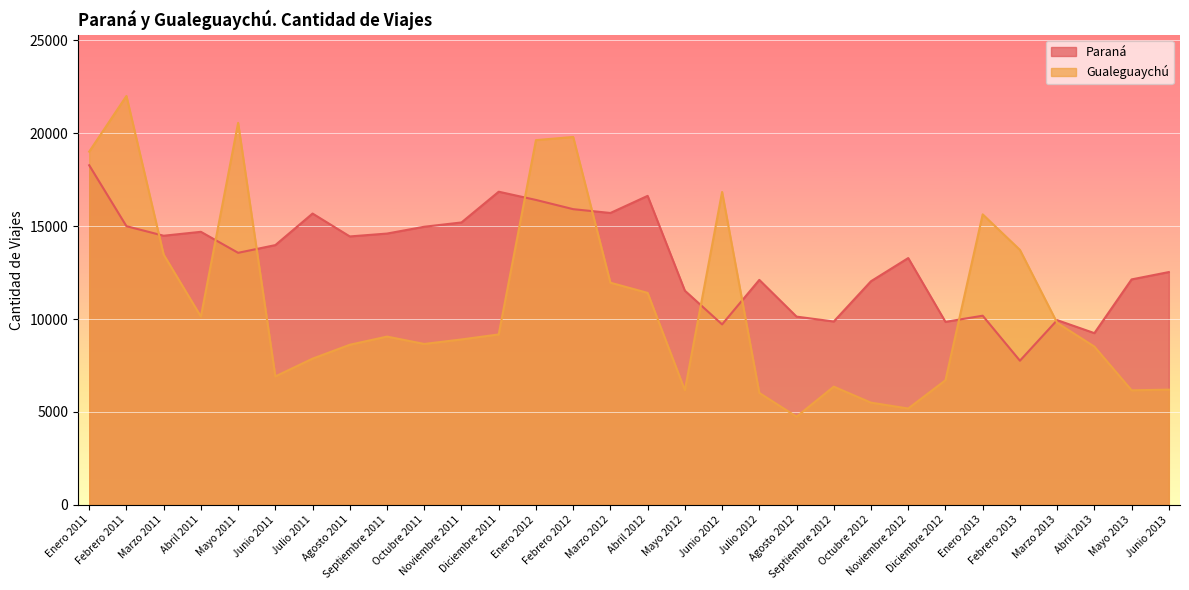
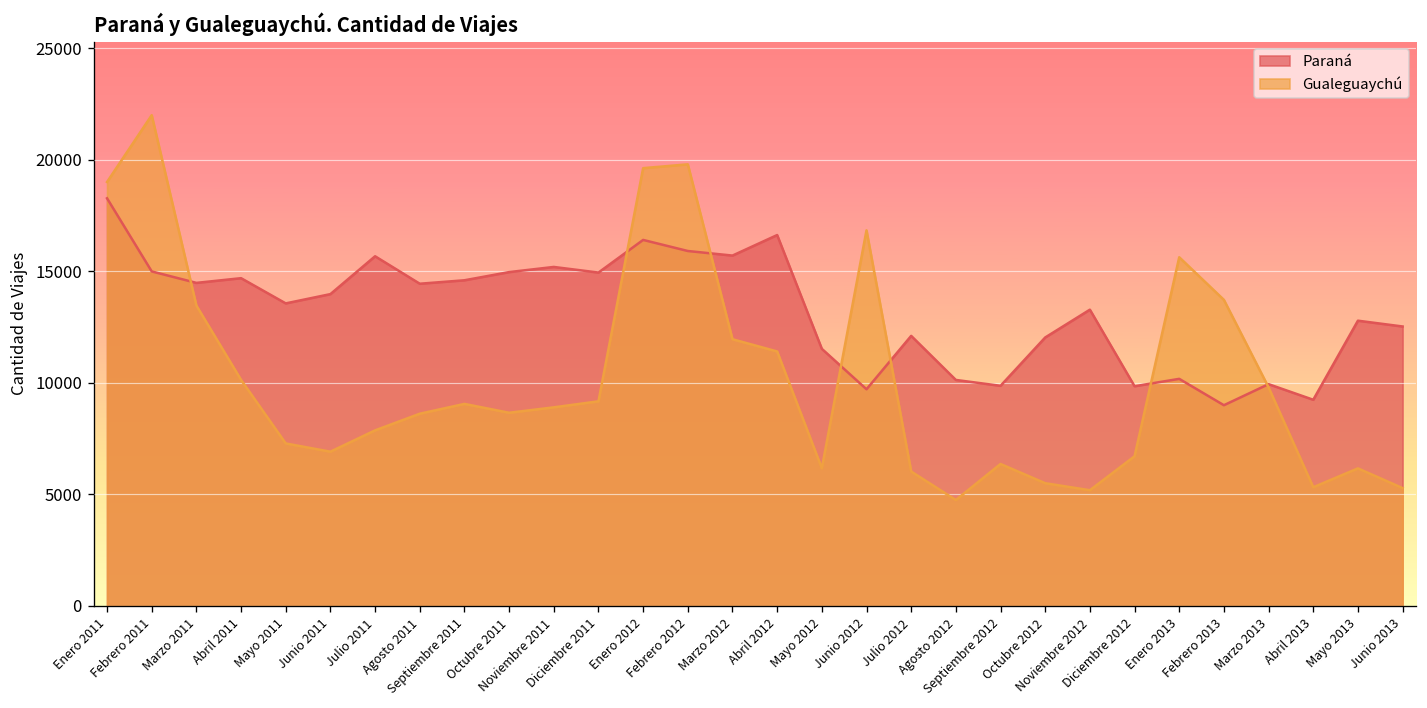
  {
    "Paraná": {
      "Enero 2011": 18300,
      "Febrero 2011": 15000,
      "Marzo 2011": 14500,
      "Abril 2011": 14700,
      "Mayo 2011": 13600,
      "Junio 2011": 14000,
      "Julio 2011": 15700,
      "Agosto 2011": 14400,
      "Septiembre 2011": 14600,
      "Octubre 2011": 15000,
      "Noviembre 2011": 15200,
-     "Diciembre 2011": 16900,
+     "Diciembre 2011": 14900,
      "Enero 2012": 16400,
      "Febrero 2012": 15900,
      "Marzo 2012": 15700,
      "Abril 2012": 16600,
      "Mayo 2012": 11500,
      "Junio 2012": 9700,
      "Julio 2012": 12100,
      "Agosto 2012": 10100,
      "Septiembre 2012": 9900,
      "Octubre 2012": 12000,
      "Noviembre 2012": 13300,
      "Diciembre 2012": 9800,
      "Enero 2013": 10200,
-     "Febrero 2013": 7800,
+     "Febrero 2013": 9000,
      "Marzo 2013": 9900,
      "Abril 2013": 9200,
-     "Mayo 2013": 12100,
+     "Mayo 2013": 12800,
      "Junio 2013": 12500
    },
    "Gualeguaychú": {
      "Enero 2011": 19000,
      "Febrero 2011": 22000,
      "Marzo 2011": 13500,
      "Abril 2011": 10100,
-     "Mayo 2011": 20600,
+     "Mayo 2011": 7300,
      "Junio 2011": 6900,
      "Julio 2011": 7900,
      "Agosto 2011": 8600,
      "Septiembre 2011": 9100,
      "Octubre 2011": 8700,
      "Noviembre 2011": 8900,
      "Diciembre 2011": 9200,
      "Enero 2012": 19600,
      "Febrero 2012": 19800,
      "Marzo 2012": 12000,
      "Abril 2012": 11400,
      "Mayo 2012": 6200,
      "Junio 2012": 16800,
      "Julio 2012": 6000,
      "Agosto 2012": 4700,
      "Septiembre 2012": 6400,
      "Octubre 2012": 5500,
      "Noviembre 2012": 5200,
      "Diciembre 2012": 6700,
      "Enero 2013": 15600,
      "Febrero 2013": 13700,
      "Marzo 2013": 9800,
-     "Abril 2013": 8500,
+     "Abril 2013": 5300,
      "Mayo 2013": 6200,
-     "Junio 2013": 6200
+     "Junio 2013": 5300
    }
  }
